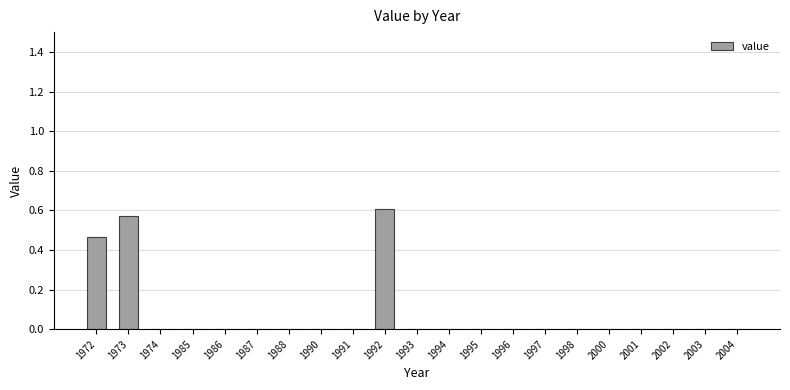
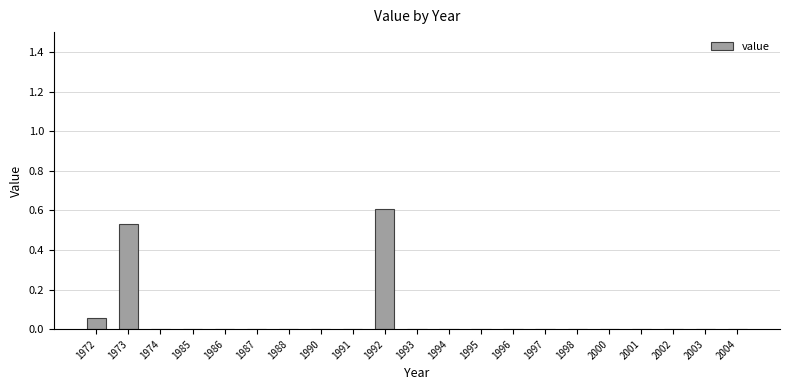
  {
-   "1972": 0.47,
-   "1973": 0.57,
+   "1972": 0.06,
+   "1973": 0.53,
    "1974": 0.00,
    "1985": 0.00,
    "1986": 0.00,
    "1987": 0.00,
    "1988": 0.00,
    "1990": 0.00,
    "1991": 0.00,
    "1992": 0.61,
    "1993": 0.00,
    "1994": 0.00,
    "1995": 0.00,
    "1996": 0.00,
    "1997": 0.00,
    "1998": 0.00,
    "2000": 0.00,
    "2001": 0.00,
    "2002": 0.00,
    "2003": 0.00,
    "2004": 0.00
  }
